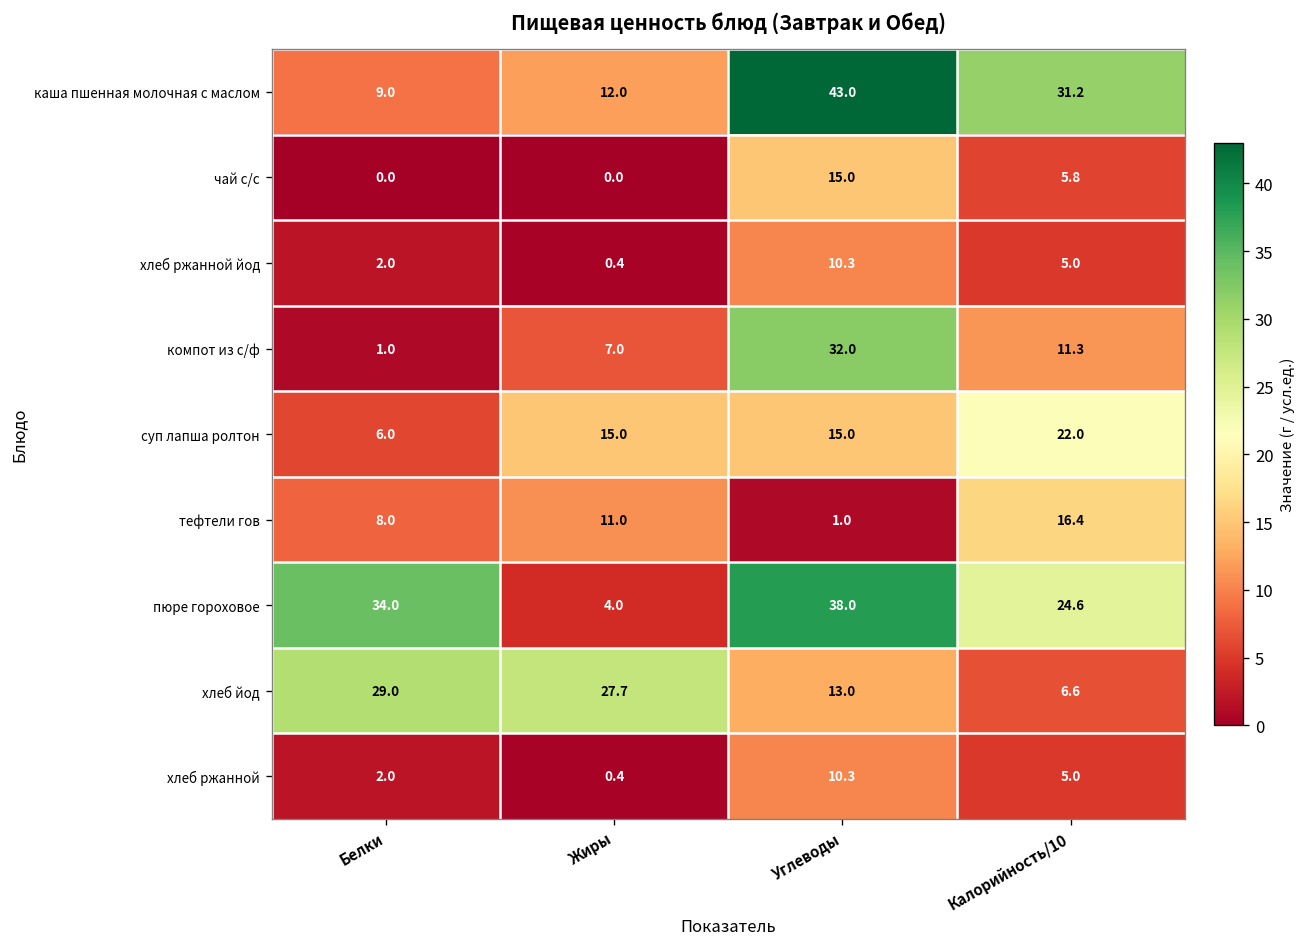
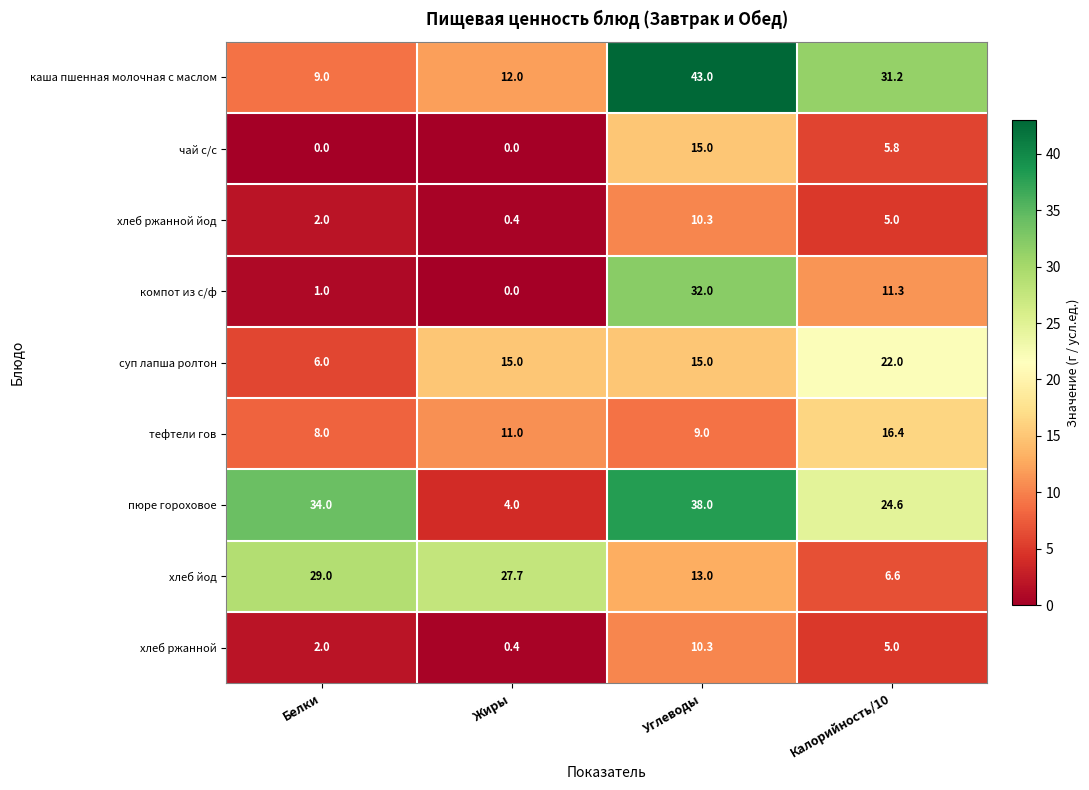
  {
    "каша пшенная молочная с маслом": {
      "Белки": 9.0,
      "Жиры": 12.0,
      "Углеводы": 43.0,
      "Калорийность/10": 31.2
    },
    "чай с/с": {
      "Белки": 0.0,
      "Жиры": 0.0,
      "Углеводы": 15.0,
      "Калорийность/10": 5.8
    },
    "хлеб ржанной йод": {
      "Белки": 2.0,
      "Жиры": 0.4,
      "Углеводы": 10.3,
      "Калорийность/10": 5.0
    },
    "компот из с/ф": {
      "Белки": 1.0,
-     "Жиры": 7.0,
+     "Жиры": 0.0,
      "Углеводы": 32.0,
      "Калорийность/10": 11.3
    },
    "суп лапша ролтон": {
      "Белки": 6.0,
      "Жиры": 15.0,
      "Углеводы": 15.0,
      "Калорийность/10": 22.0
    },
    "тефтели гов": {
      "Белки": 8.0,
      "Жиры": 11.0,
-     "Углеводы": 1.0,
+     "Углеводы": 9.0,
      "Калорийность/10": 16.4
    },
    "пюре гороховое": {
      "Белки": 34.0,
      "Жиры": 4.0,
      "Углеводы": 38.0,
      "Калорийность/10": 24.6
    },
    "хлеб йод": {
      "Белки": 29.0,
      "Жиры": 27.7,
      "Углеводы": 13.0,
      "Калорийность/10": 6.6
    },
    "хлеб ржанной": {
      "Белки": 2.0,
      "Жиры": 0.4,
      "Углеводы": 10.3,
      "Калорийность/10": 5.0
    }
  }
